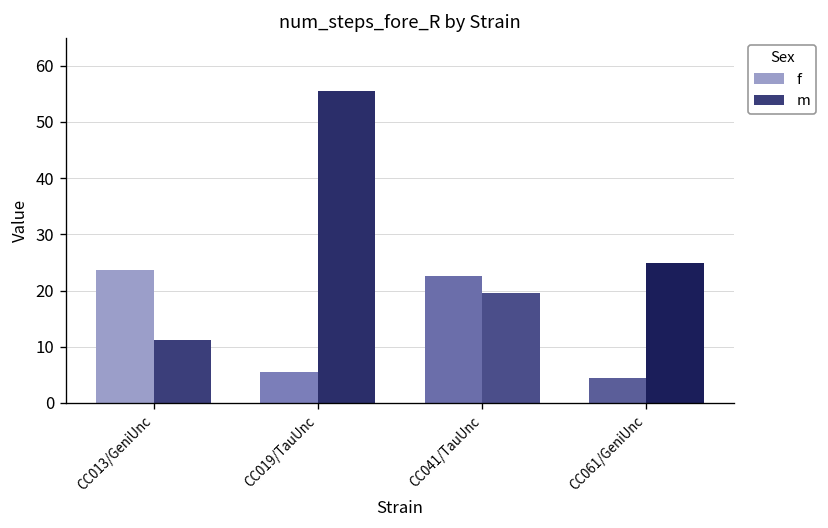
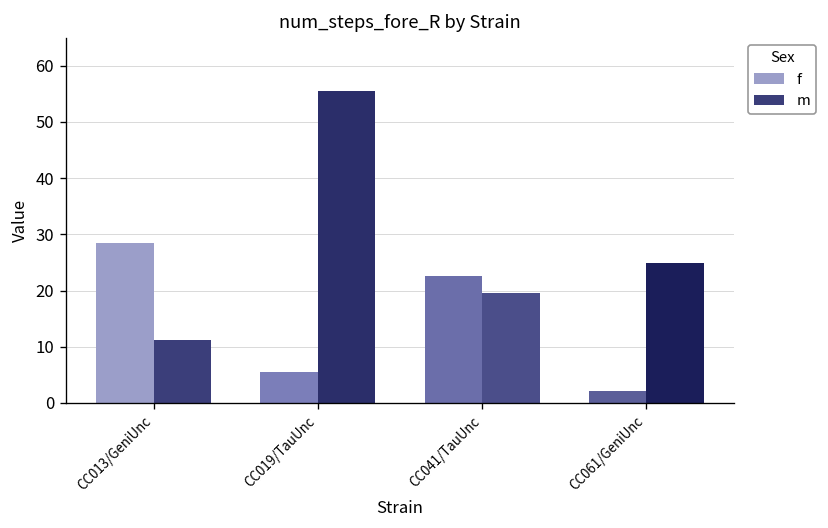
  {
    "f": {
-     "CC013/GeniUnc": 24,
+     "CC013/GeniUnc": 29,
      "CC019/TauUnc": 6,
      "CC041/TauUnc": 23,
-     "CC061/GeniUnc": 5
+     "CC061/GeniUnc": 2
    },
    "m": {
      "CC013/GeniUnc": 11,
      "CC019/TauUnc": 56,
      "CC041/TauUnc": 20,
      "CC061/GeniUnc": 25
    }
  }
